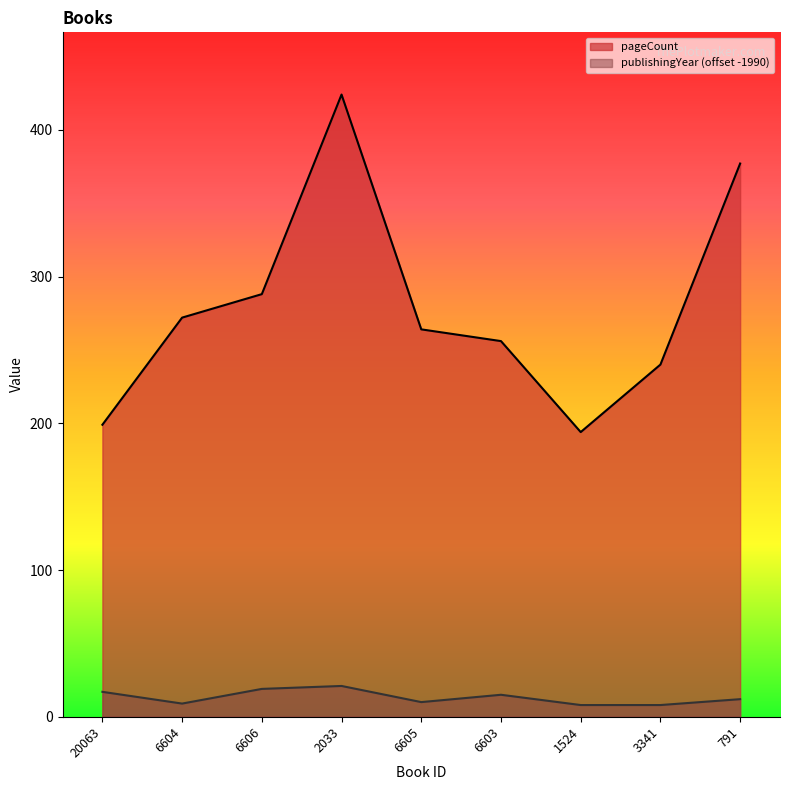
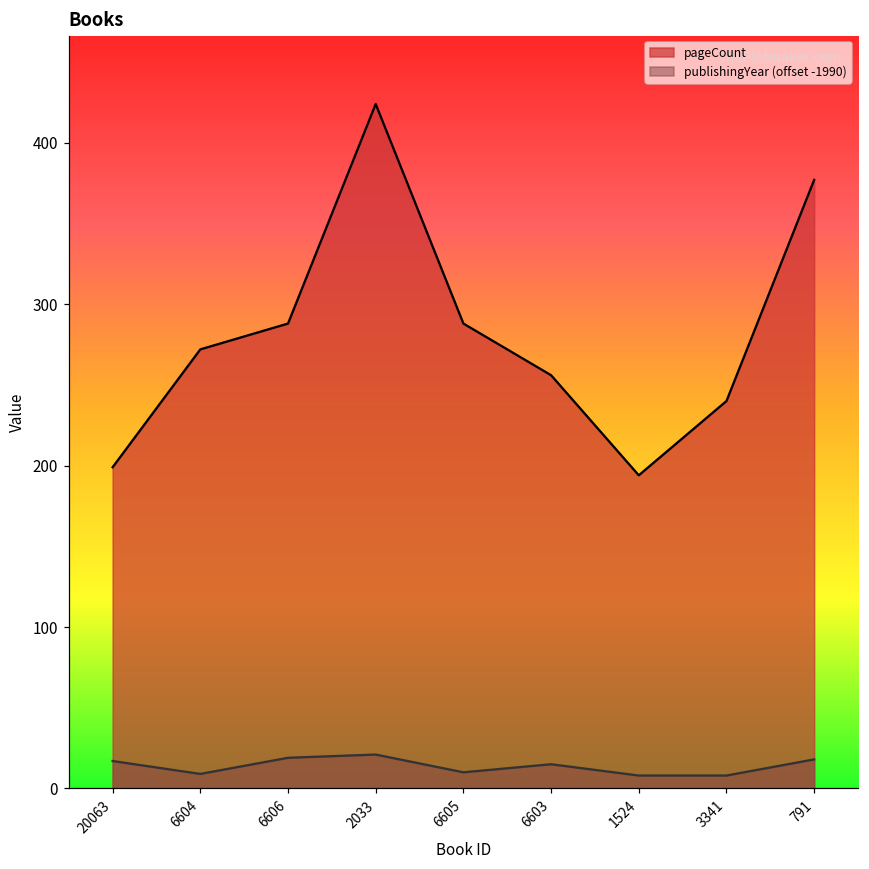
  {
    "pageCount": {
      "20063": 199,
      "6604": 272,
      "6606": 288,
      "2033": 424,
-     "6605": 264,
+     "6605": 288,
      "6603": 256,
      "1524": 194,
      "3341": 240,
      "791": 377
    },
    "publishingYear (offset -1990)": {
      "20063": 17,
      "6604": 9,
      "6606": 19,
      "2033": 21,
      "6605": 10,
      "6603": 15,
      "1524": 8,
      "3341": 8,
-     "791": 12
+     "791": 18
    }
  }
